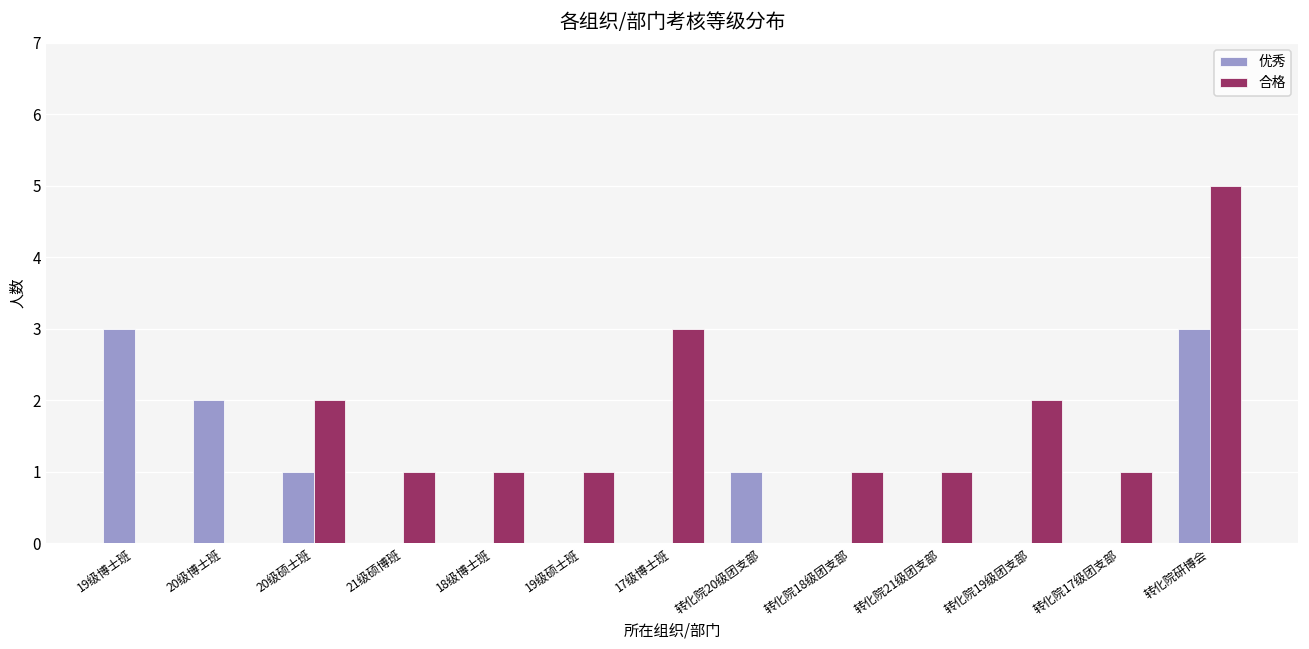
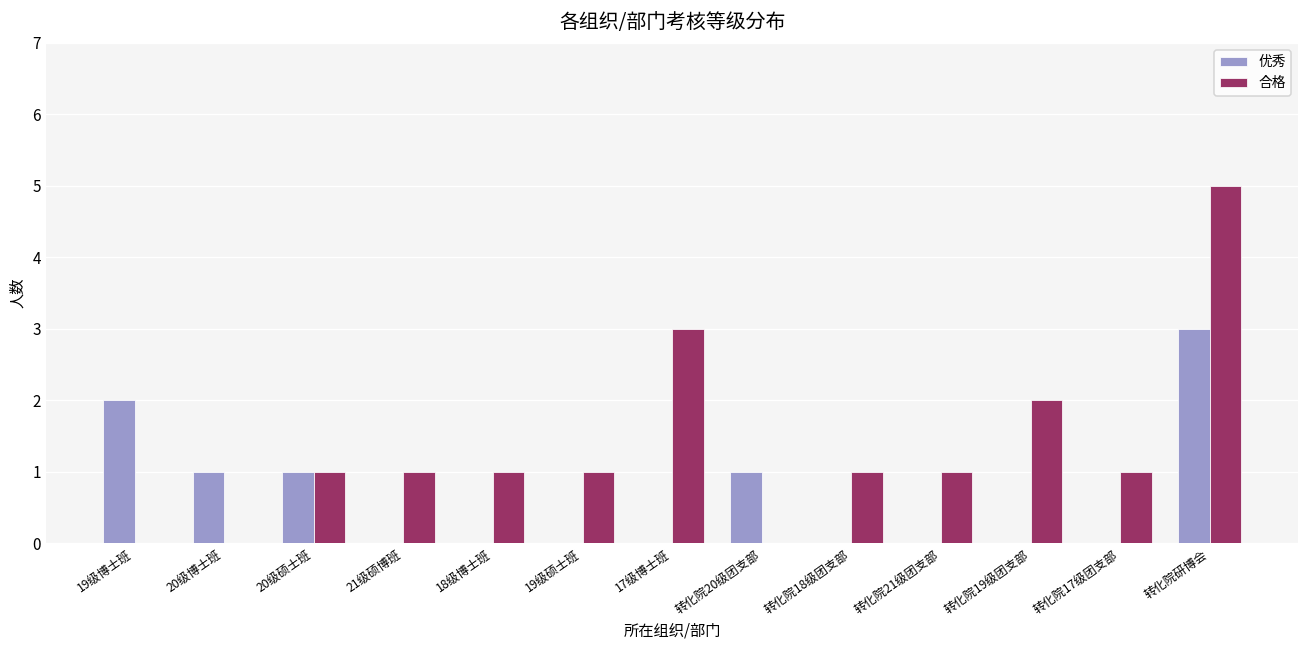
  {
    "优秀": {
-     "19级博士班": 3,
-     "20级博士班": 2,
+     "19级博士班": 2,
+     "20级博士班": 1,
      "20级硕士班": 1,
      "21级硕博班": 0,
      "18级博士班": 0,
      "19级硕士班": 0,
      "17级博士班": 0,
      "转化院20级团支部": 1,
      "转化院18级团支部": 0,
      "转化院21级团支部": 0,
      "转化院19级团支部": 0,
      "转化院17级团支部": 0,
      "转化院研博会": 3
    },
    "合格": {
      "19级博士班": 0,
      "20级博士班": 0,
-     "20级硕士班": 2,
+     "20级硕士班": 1,
      "21级硕博班": 1,
      "18级博士班": 1,
      "19级硕士班": 1,
      "17级博士班": 3,
      "转化院20级团支部": 0,
      "转化院18级团支部": 1,
      "转化院21级团支部": 1,
      "转化院19级团支部": 2,
      "转化院17级团支部": 1,
      "转化院研博会": 5
    }
  }
